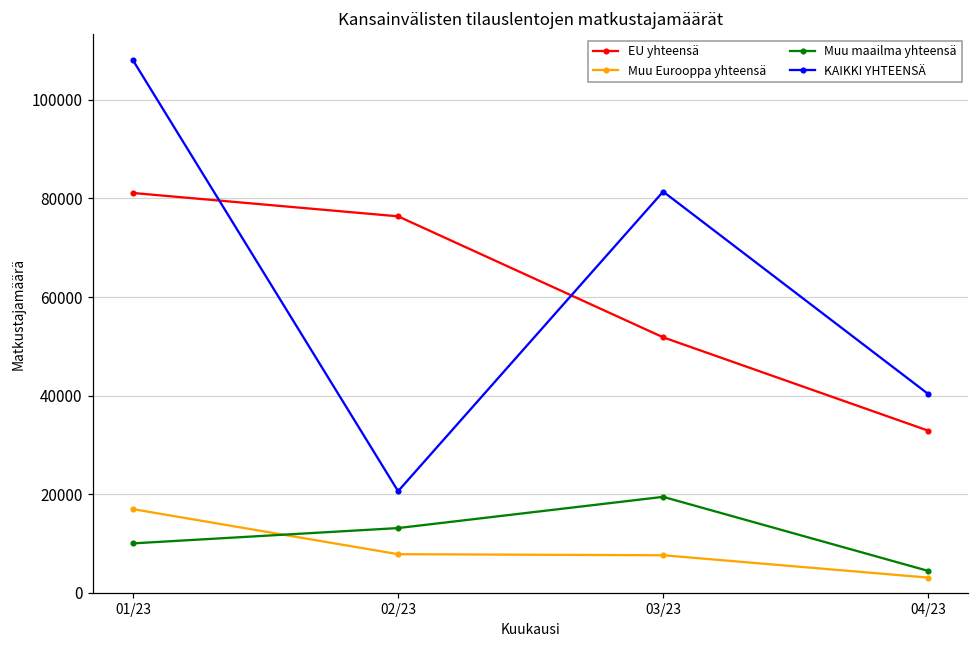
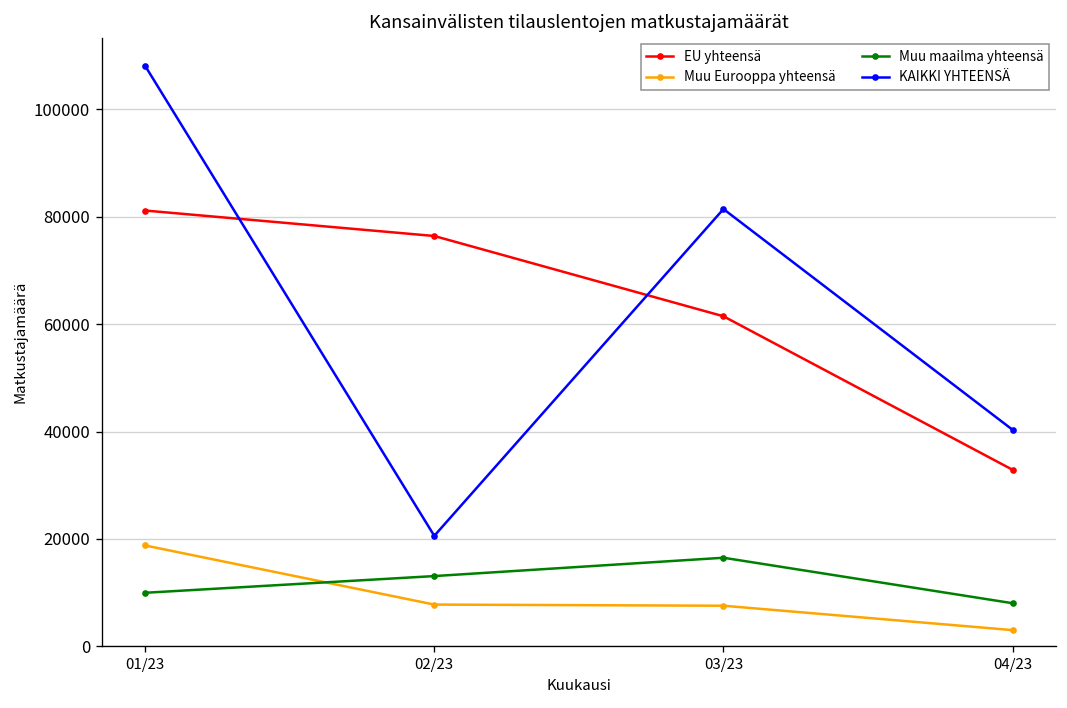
  {
    "EU yhteensä": {
      "01/23": 81000,
      "02/23": 76000,
-     "03/23": 52000,
+     "03/23": 61000,
      "04/23": 33000
    },
    "Muu Eurooppa yhteensä": {
-     "01/23": 17000,
+     "01/23": 19000,
      "02/23": 8000,
      "03/23": 8000,
      "04/23": 3000
    },
    "Muu maailma yhteensä": {
      "01/23": 10000,
      "02/23": 13000,
-     "03/23": 19000,
-     "04/23": 4000
+     "03/23": 17000,
+     "04/23": 8000
    },
    "KAIKKI YHTEENSÄ": {
      "01/23": 108000,
      "02/23": 21000,
      "03/23": 81000,
      "04/23": 40000
    }
  }
